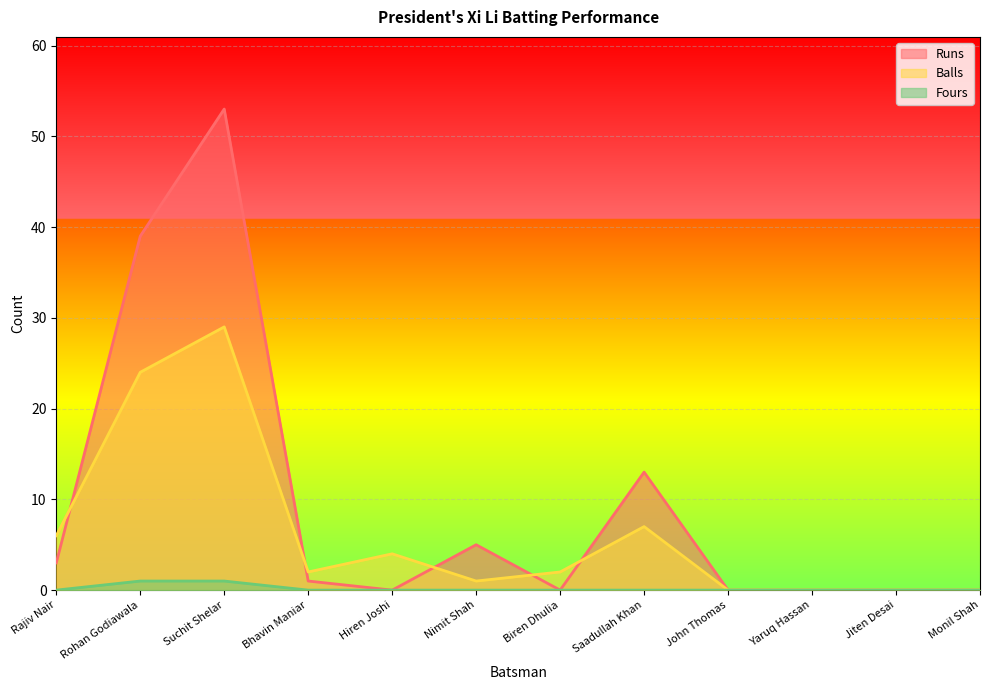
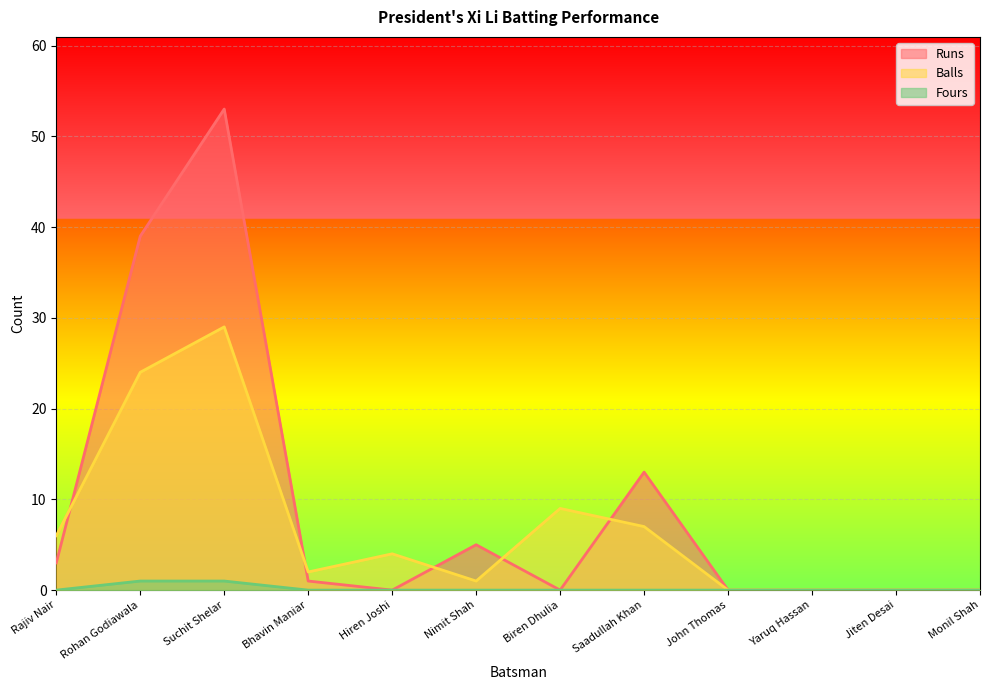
  {
    "Runs": {
      "Rajiv Nair": 3,
      "Rohan Godiawala": 39,
      "Suchit Shelar": 53,
      "Bhavin Maniar": 1,
      "Nimit Shah": 5,
      "Saadullah Khan": 13
    },
    "Balls": {
      "Rajiv Nair": 6,
      "Rohan Godiawala": 24,
      "Suchit Shelar": 29,
      "Bhavin Maniar": 2,
      "Hiren Joshi": 4,
      "Nimit Shah": 1,
-     "Biren Dhulia": 2,
+     "Biren Dhulia": 9,
      "Saadullah Khan": 7
    },
    "Fours": {
      "Rajiv Nair": 0,
      "Rohan Godiawala": 1,
      "Suchit Shelar": 1,
      "Bhavin Maniar": 0,
      "Nimit Shah": 0,
      "Saadullah Khan": 0
    }
  }
